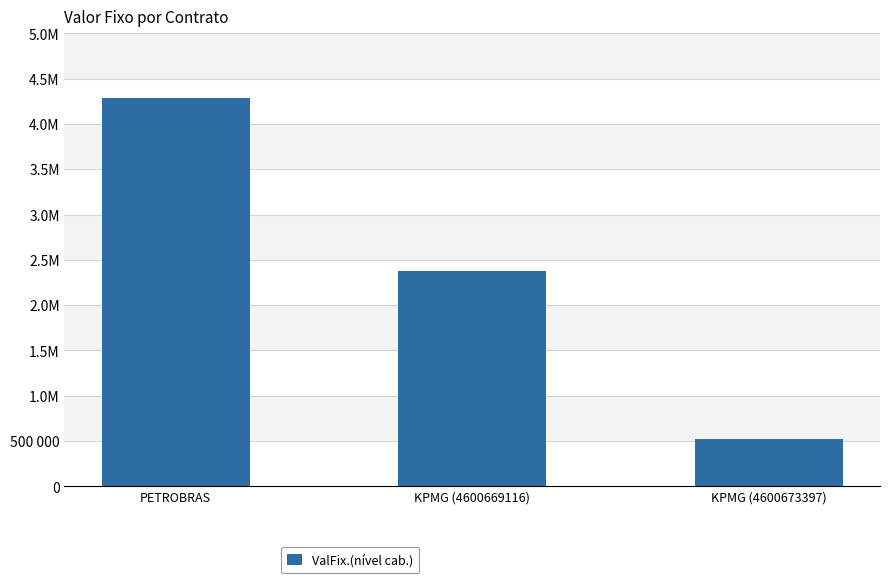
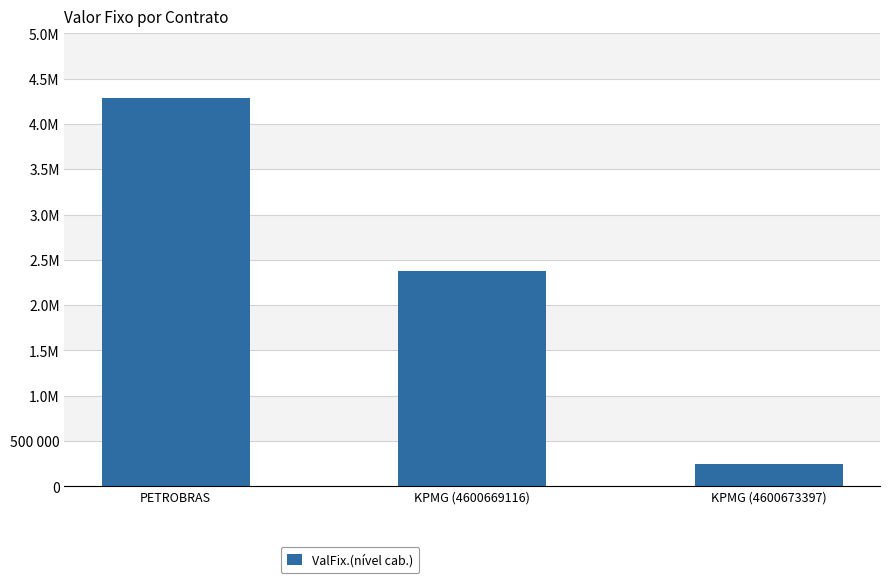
  {
    "PETROBRAS": 4300000,
    "KPMG (4600669116)": 2400000,
-   "KPMG (4600673397)": 500000
+   "KPMG (4600673397)": 200000
  }
